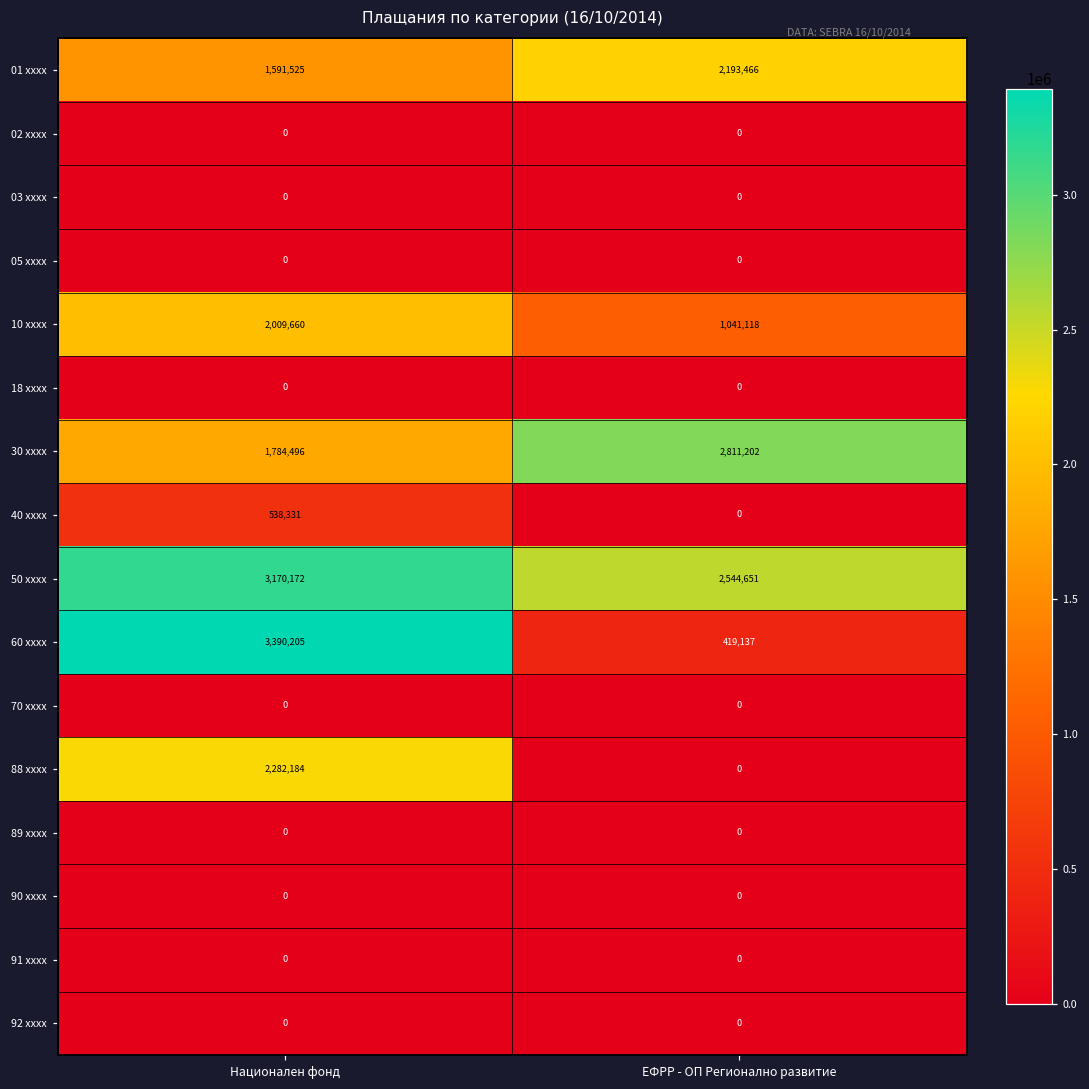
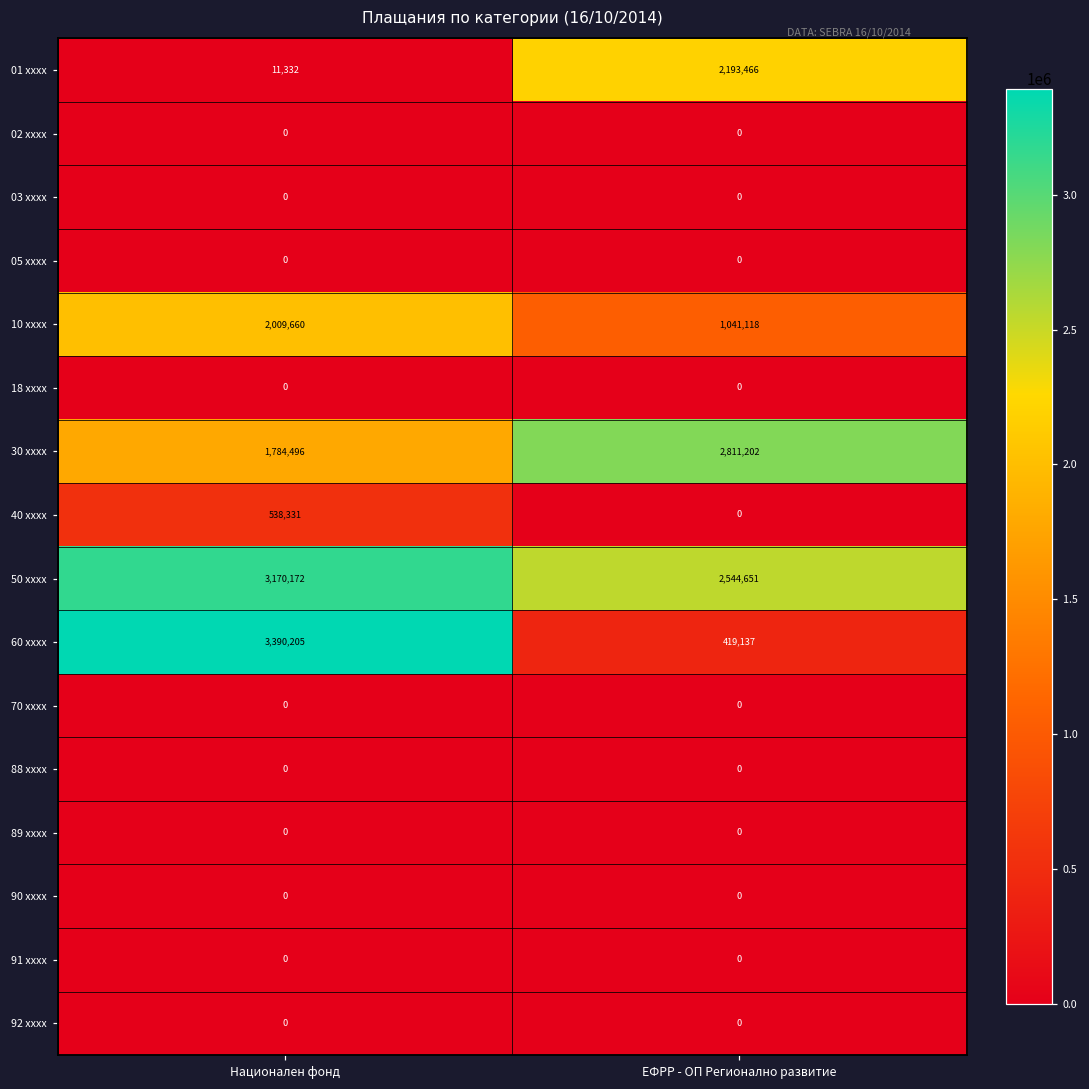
  {
    "01 xxxx": {
-     "Национален фонд": "1,591,525",
+     "Национален фонд": "11,332",
      "ЕФРР - ОП Регионално развитие": "2,193,466"
    },
    "02 xxxx": {
      "Национален фонд": "0",
      "ЕФРР - ОП Регионално развитие": "0"
    },
    "03 xxxx": {
      "Национален фонд": "0",
      "ЕФРР - ОП Регионално развитие": "0"
    },
    "05 xxxx": {
      "Национален фонд": "0",
      "ЕФРР - ОП Регионално развитие": "0"
    },
    "10 xxxx": {
      "Национален фонд": "2,009,660",
      "ЕФРР - ОП Регионално развитие": "1,041,118"
    },
    "18 xxxx": {
      "Национален фонд": "0",
      "ЕФРР - ОП Регионално развитие": "0"
    },
    "30 xxxx": {
      "Национален фонд": "1,784,496",
      "ЕФРР - ОП Регионално развитие": "2,811,202"
    },
    "40 xxxx": {
      "Национален фонд": "538,331",
      "ЕФРР - ОП Регионално развитие": "0"
    },
    "50 xxxx": {
      "Национален фонд": "3,170,172",
      "ЕФРР - ОП Регионално развитие": "2,544,651"
    },
    "60 xxxx": {
      "Национален фонд": "3,390,205",
      "ЕФРР - ОП Регионално развитие": "419,137"
    },
    "70 xxxx": {
      "Национален фонд": "0",
      "ЕФРР - ОП Регионално развитие": "0"
    },
    "88 xxxx": {
-     "Национален фонд": "2,282,184",
+     "Национален фонд": "0",
      "ЕФРР - ОП Регионално развитие": "0"
    },
    "89 xxxx": {
      "Национален фонд": "0",
      "ЕФРР - ОП Регионално развитие": "0"
    },
    "90 xxxx": {
      "Национален фонд": "0",
      "ЕФРР - ОП Регионално развитие": "0"
    },
    "91 xxxx": {
      "Национален фонд": "0",
      "ЕФРР - ОП Регионално развитие": "0"
    },
    "92 xxxx": {
      "Национален фонд": "0",
      "ЕФРР - ОП Регионално развитие": "0"
    }
  }
